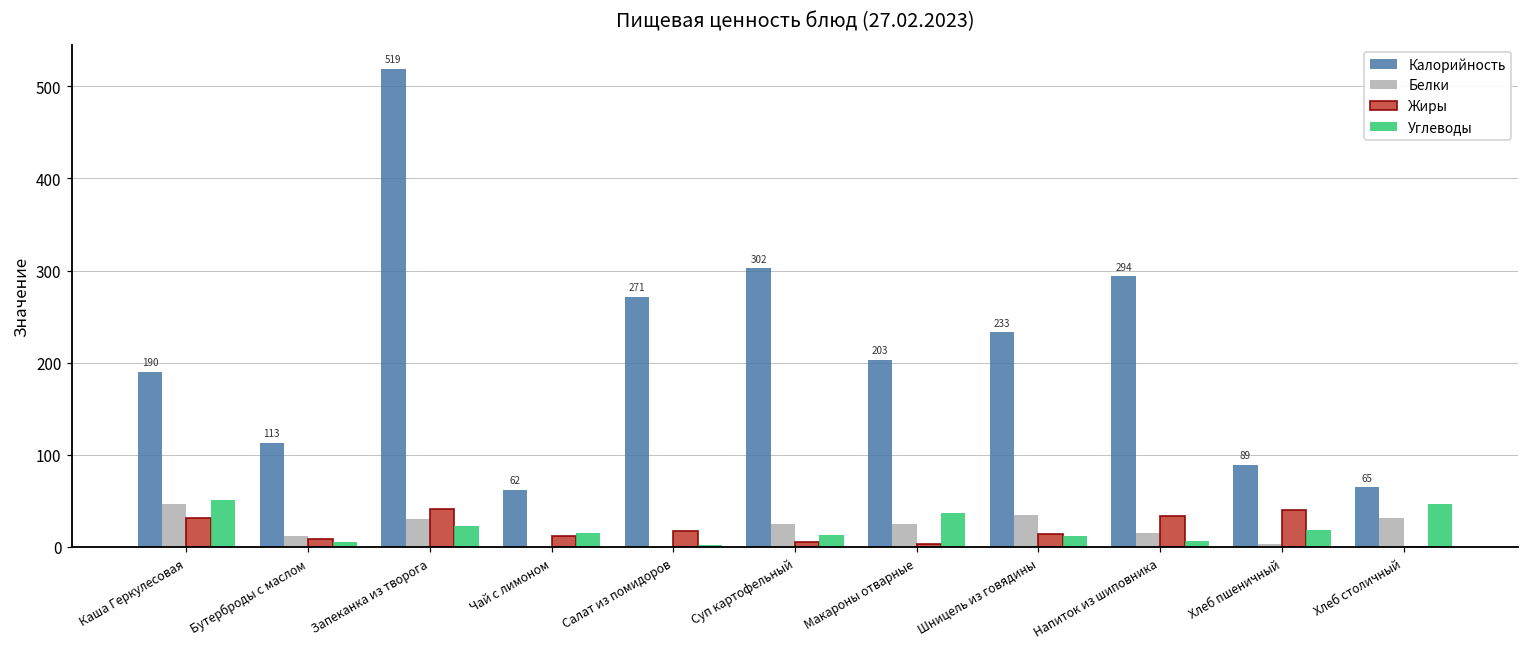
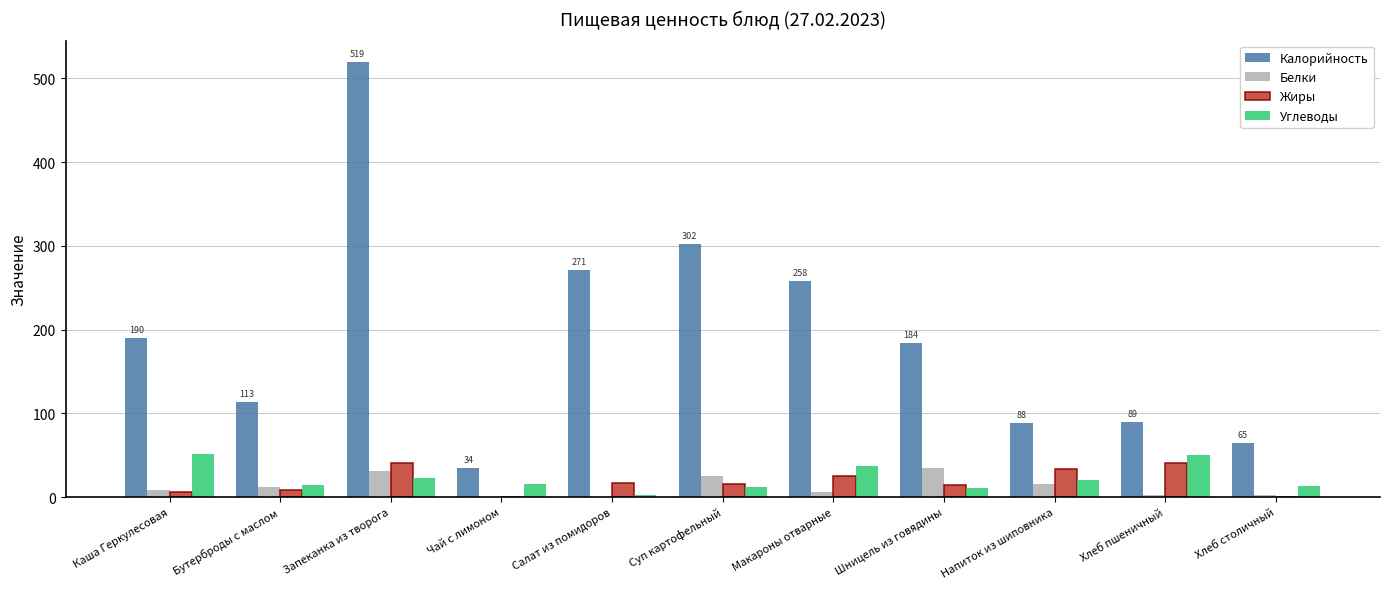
  {
    "Калорийность": {
      "Каша Геркулесовая": 190,
      "Бутерброды с маслом": 113,
      "Запеканка из творога": 519,
-     "Чай с лимоном": 62,
+     "Чай с лимоном": 34,
      "Салат из помидоров": 271,
      "Суп картофельный": 302,
-     "Макароны отварные": 203,
-     "Шницель из говядины": 233,
-     "Напиток из шиповника": 294,
+     "Макароны отварные": 258,
+     "Шницель из говядины": 184,
+     "Напиток из шиповника": 88,
      "Хлеб пшеничный": 89,
      "Хлеб столичный": 65
    },
    "Белки": {
-     "Каша Геркулесовая": 50,
+     "Каша Геркулесовая": 10,
      "Бутерброды с маслом": 10,
      "Запеканка из творога": 30,
      "Суп картофельный": 20,
-     "Макароны отварные": 30,
+     "Макароны отварные": 10,
      "Шницель из говядины": 30,
      "Напиток из шиповника": 20,
-     "Хлеб столичный": 30
+     "Хлеб столичный": 0
    },
    "Жиры": {
-     "Каша Геркулесовая": 30,
+     "Каша Геркулесовая": 10,
      "Бутерброды с маслом": 10,
      "Запеканка из творога": 40,
-     "Чай с лимоном": 10,
+     "Чай с лимоном": 0,
      "Салат из помидоров": 20,
-     "Суп картофельный": 10,
-     "Макароны отварные": 0,
+     "Суп картофельный": 20,
+     "Макароны отварные": 30,
      "Шницель из говядины": 10,
      "Напиток из шиповника": 30,
      "Хлеб пшеничный": 40
    },
    "Углеводы": {
      "Каша Геркулесовая": 50,
-     "Бутерброды с маслом": 0,
+     "Бутерброды с маслом": 10,
      "Запеканка из творога": 20,
      "Чай с лимоном": 20,
      "Суп картофельный": 10,
      "Макароны отварные": 40,
      "Шницель из говядины": 10,
-     "Напиток из шиповника": 10,
-     "Хлеб пшеничный": 20,
-     "Хлеб столичный": 50
+     "Напиток из шиповника": 20,
+     "Хлеб пшеничный": 50,
+     "Хлеб столичный": 10
    }
  }
